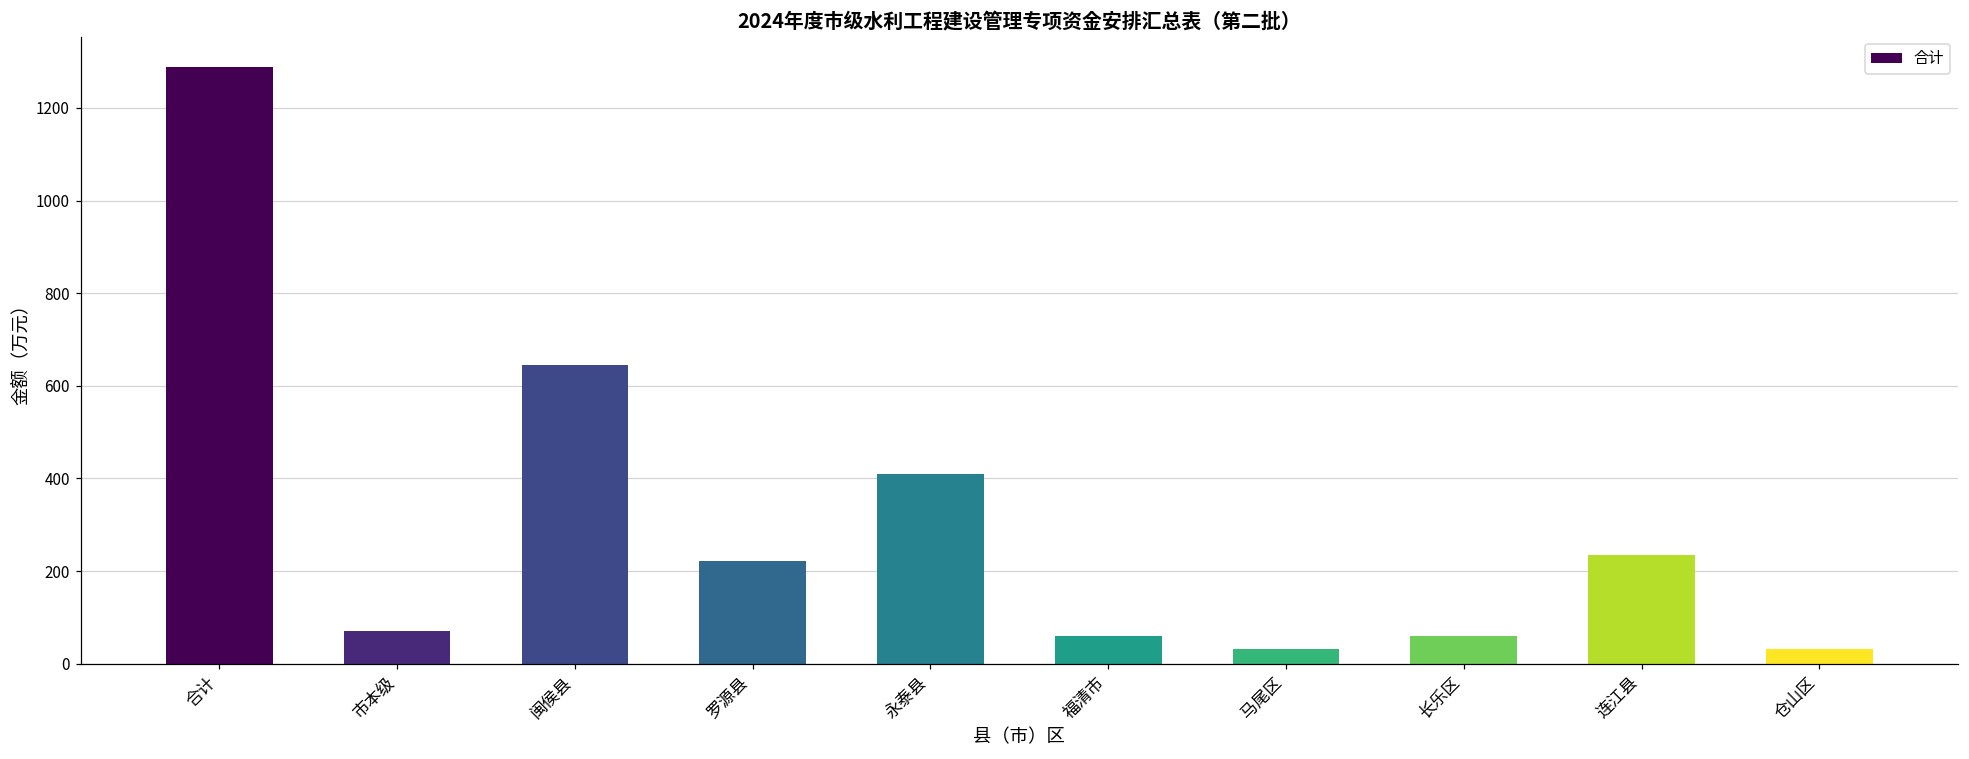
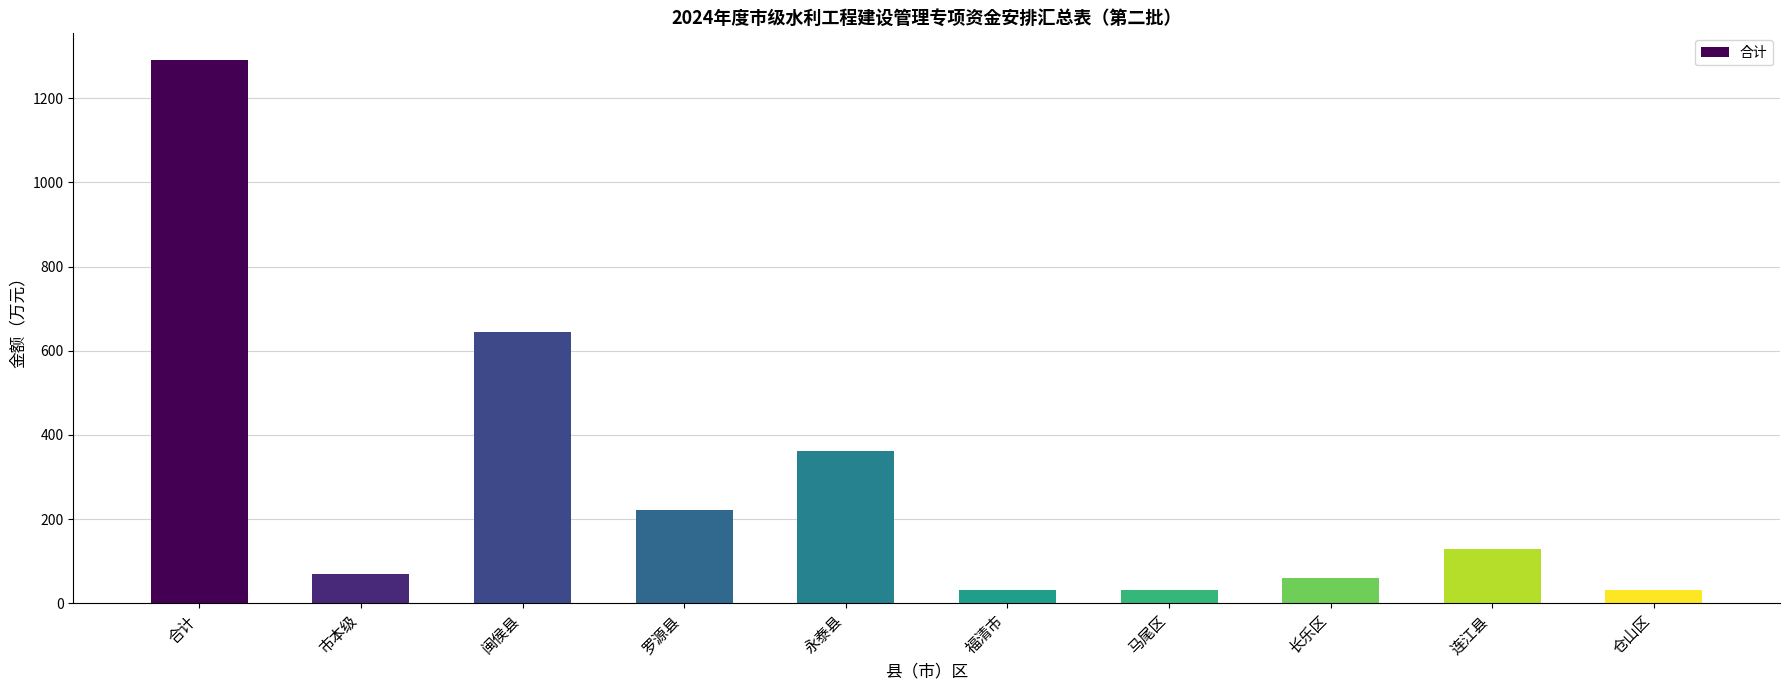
  {
    "合计": 1290,
    "市本级": 70,
    "闽侯县": 640,
    "罗源县": 220,
-   "永泰县": 410,
-   "福清市": 60,
+   "永泰县": 360,
+   "福清市": 30,
    "马尾区": 30,
    "长乐区": 60,
-   "连江县": 230,
+   "连江县": 130,
    "仓山区": 30
  }
